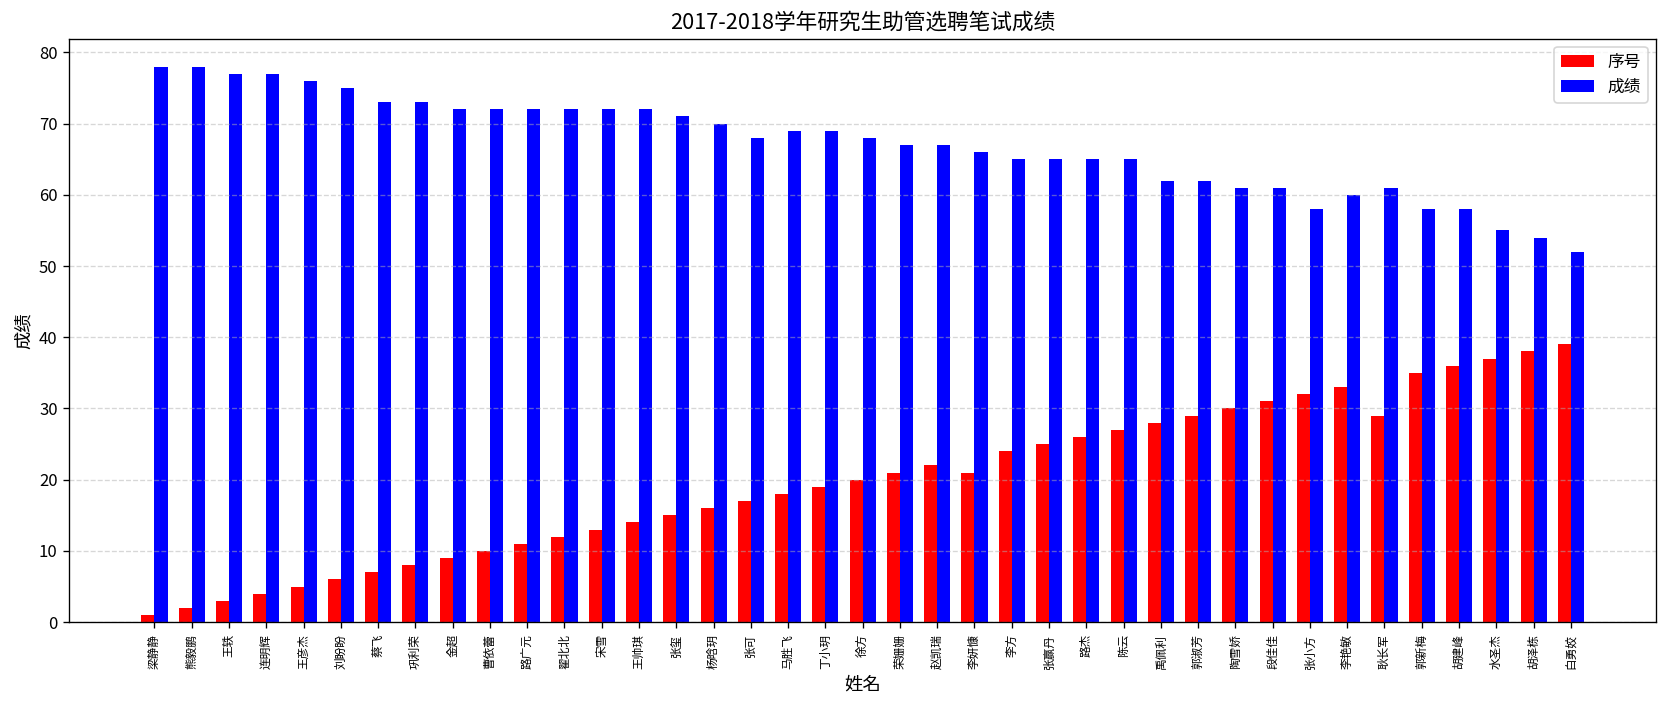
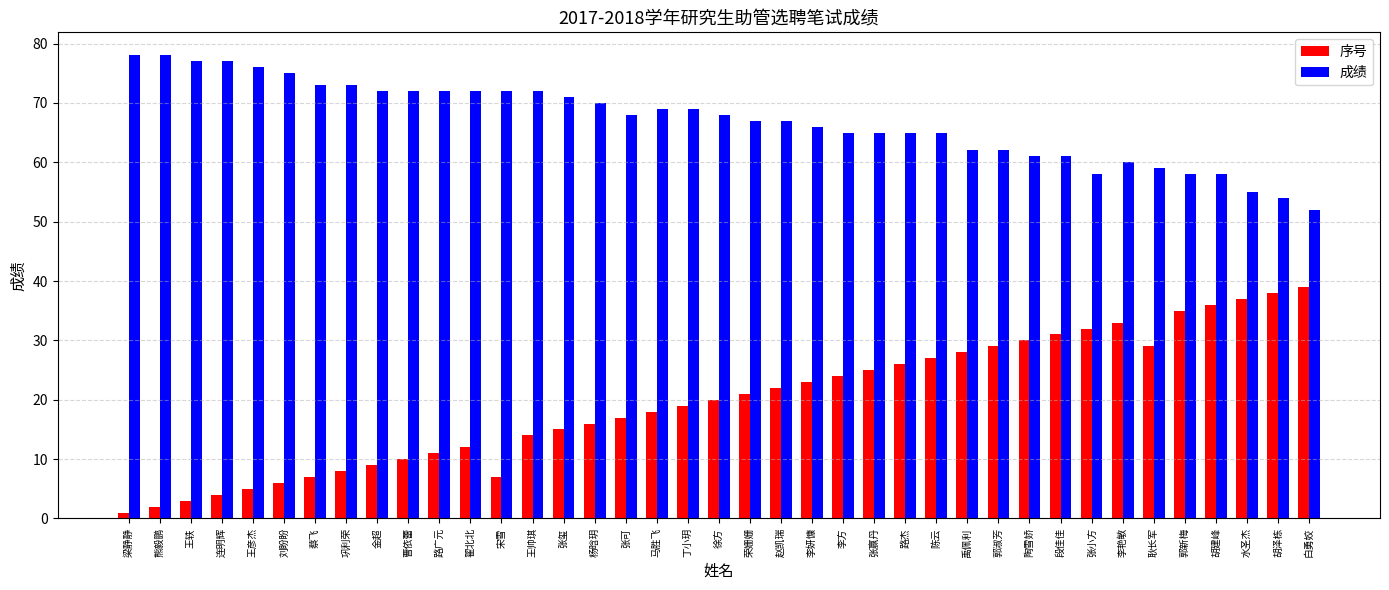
  {
    "序号": {
      "梁静静": 1,
      "熊毅鹏": 2,
      "王轶": 3,
      "连明辉": 4,
      "王彦杰": 5,
      "刘盼盼": 6,
      "蔡飞": 7,
      "巩利荣": 8,
      "金超": 9,
      "曹依蕾": 10,
      "路广元": 11,
      "翟北北": 12,
-     "宋雪": 13,
+     "宋雪": 7,
      "王帅琪": 14,
      "张玺": 15,
      "杨晗玥": 16,
      "张可": 17,
      "马胜飞": 18,
      "丁小玥": 19,
      "徐方": 20,
      "荣姗姗": 21,
      "赵凯瑞": 22,
-     "李妍慷": 21,
+     "李妍慷": 23,
      "李方": 24,
      "张赢丹": 25,
      "路杰": 26,
      "陈云": 27,
      "禹佩利": 28,
      "郭淑芳": 29,
      "陶雪娇": 30,
      "段佳佳": 31,
      "张小方": 32,
      "李艳敏": 33,
      "耿长军": 29,
      "郭新梅": 35,
      "胡建峰": 36,
      "水圣杰": 37,
      "胡泽栋": 38,
      "白勇姣": 39
    },
    "成绩": {
      "梁静静": 78,
      "熊毅鹏": 78,
      "王轶": 77,
      "连明辉": 77,
      "王彦杰": 76,
      "刘盼盼": 75,
      "蔡飞": 73,
      "巩利荣": 73,
      "金超": 72,
      "曹依蕾": 72,
      "路广元": 72,
      "翟北北": 72,
      "宋雪": 72,
      "王帅琪": 72,
      "张玺": 71,
      "杨晗玥": 70,
      "张可": 68,
      "马胜飞": 69,
      "丁小玥": 69,
      "徐方": 68,
      "荣姗姗": 67,
      "赵凯瑞": 67,
      "李妍慷": 66,
      "李方": 65,
      "张赢丹": 65,
      "路杰": 65,
      "陈云": 65,
      "禹佩利": 62,
      "郭淑芳": 62,
      "陶雪娇": 61,
      "段佳佳": 61,
      "张小方": 58,
      "李艳敏": 60,
-     "耿长军": 61,
+     "耿长军": 59,
      "郭新梅": 58,
      "胡建峰": 58,
      "水圣杰": 55,
      "胡泽栋": 54,
      "白勇姣": 52
    }
  }
